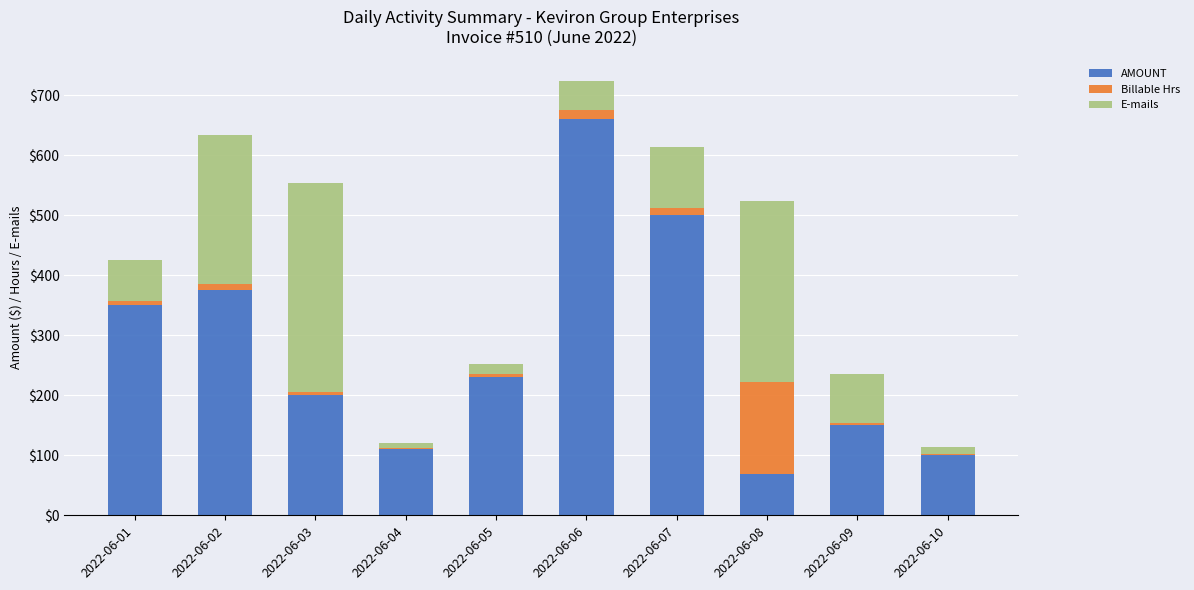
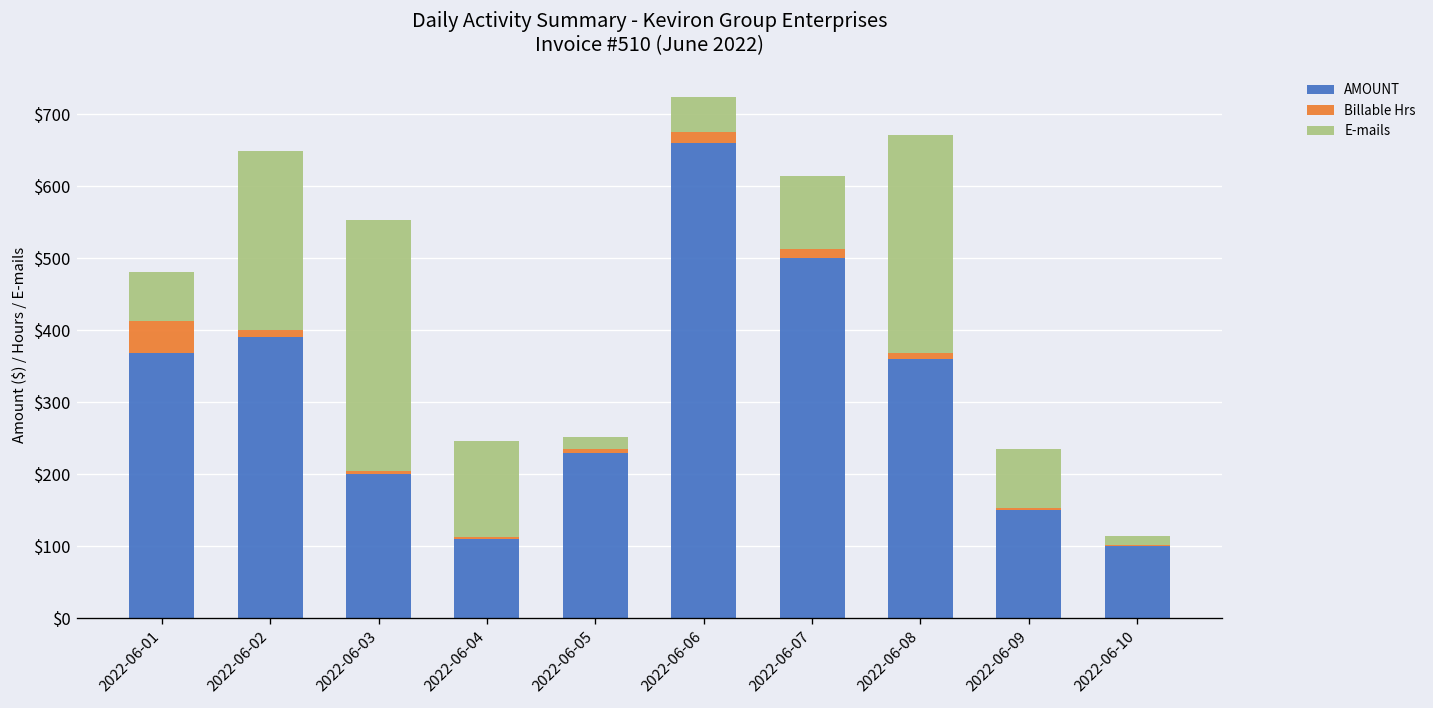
  {
    "AMOUNT": {
-     "2022-06-01": "$350",
-     "2022-06-02": "$380",
+     "2022-06-01": "$370",
+     "2022-06-02": "$390",
      "2022-06-03": "$200",
      "2022-06-04": "$110",
      "2022-06-05": "$230",
      "2022-06-06": "$660",
      "2022-06-07": "$500",
-     "2022-06-08": "$70",
+     "2022-06-08": "$360",
      "2022-06-09": "$150",
      "2022-06-10": "$100"
    },
    "Billable Hrs": {
-     "2022-06-01": "$10",
+     "2022-06-01": "$50",
      "2022-06-02": "$10",
      "2022-06-03": "$10",
      "2022-06-05": "$10",
      "2022-06-06": "$20",
      "2022-06-07": "$10",
-     "2022-06-08": "$150"
+     "2022-06-08": "$10"
    },
    "E-mails": {
      "2022-06-01": "$70",
      "2022-06-02": "$250",
      "2022-06-03": "$350",
-     "2022-06-04": "$10",
+     "2022-06-04": "$130",
      "2022-06-05": "$20",
      "2022-06-06": "$50",
      "2022-06-07": "$100",
      "2022-06-08": "$300",
      "2022-06-09": "$80",
      "2022-06-10": "$10"
    }
  }
